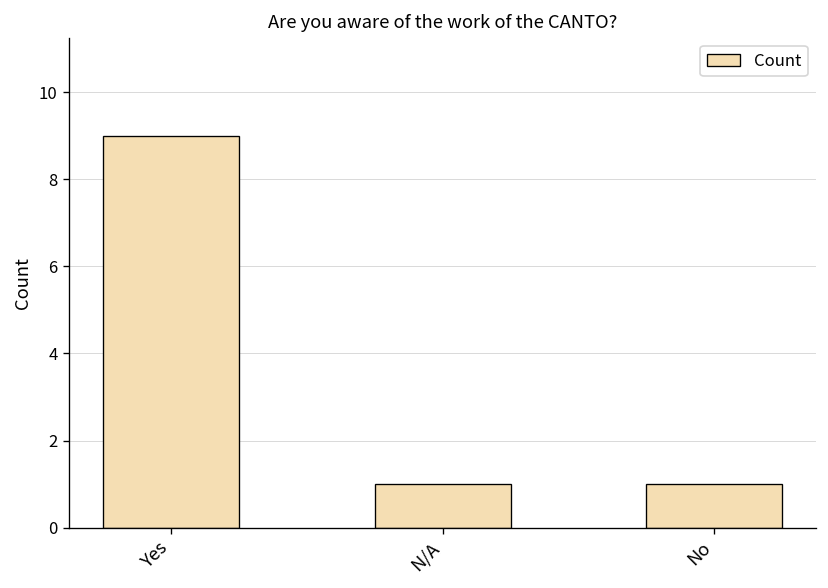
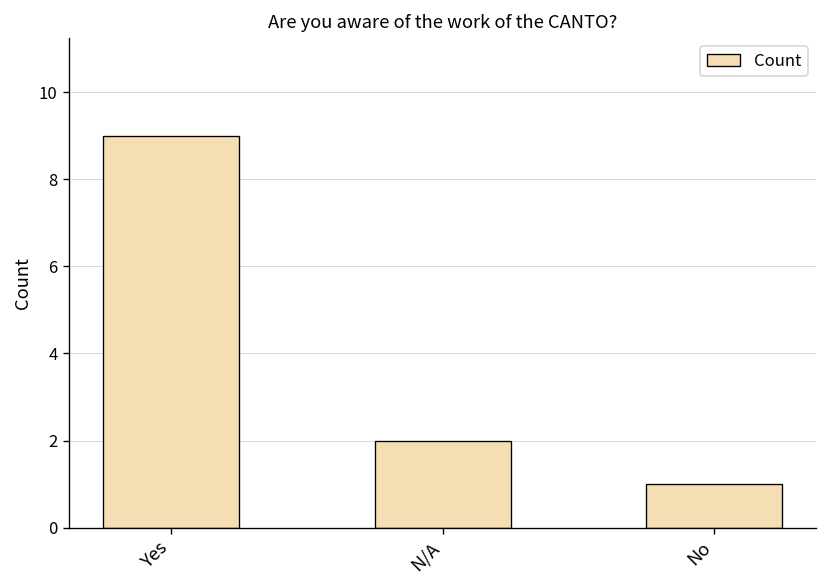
  {
    "Yes": 9,
-   "N/A": 1,
+   "N/A": 2,
    "No": 1
  }
